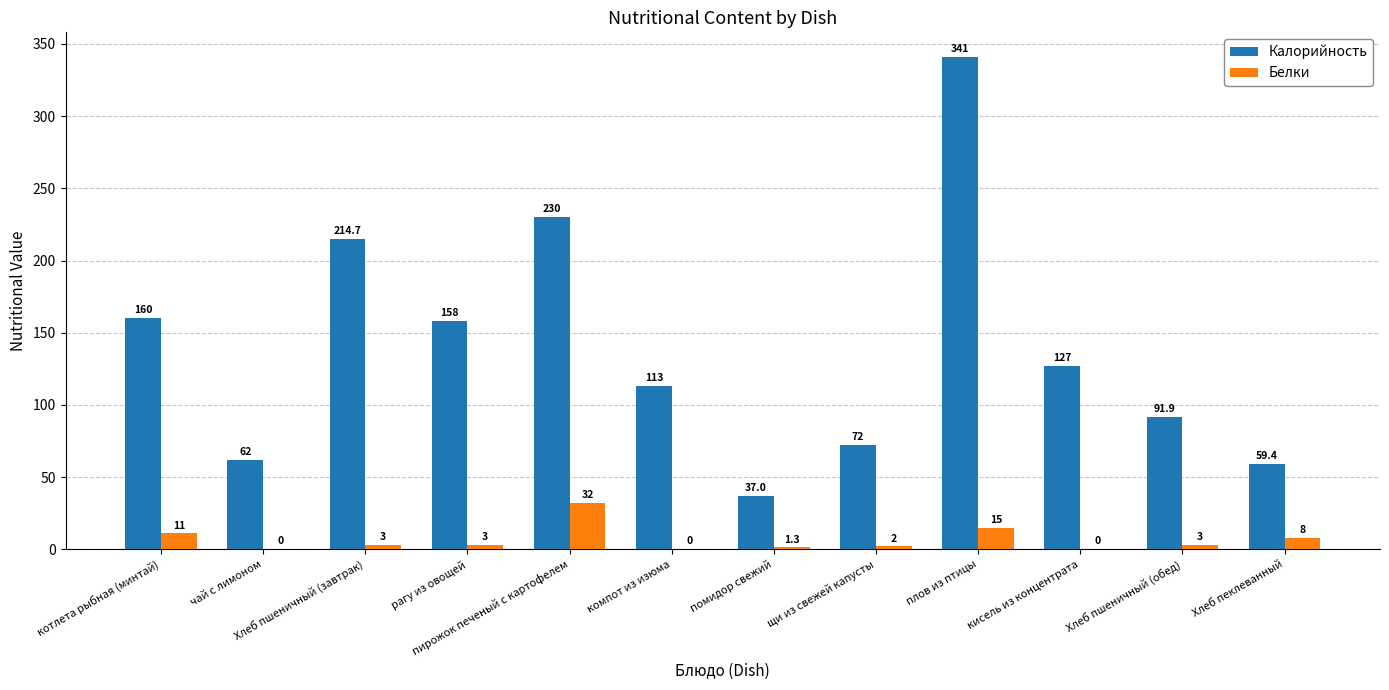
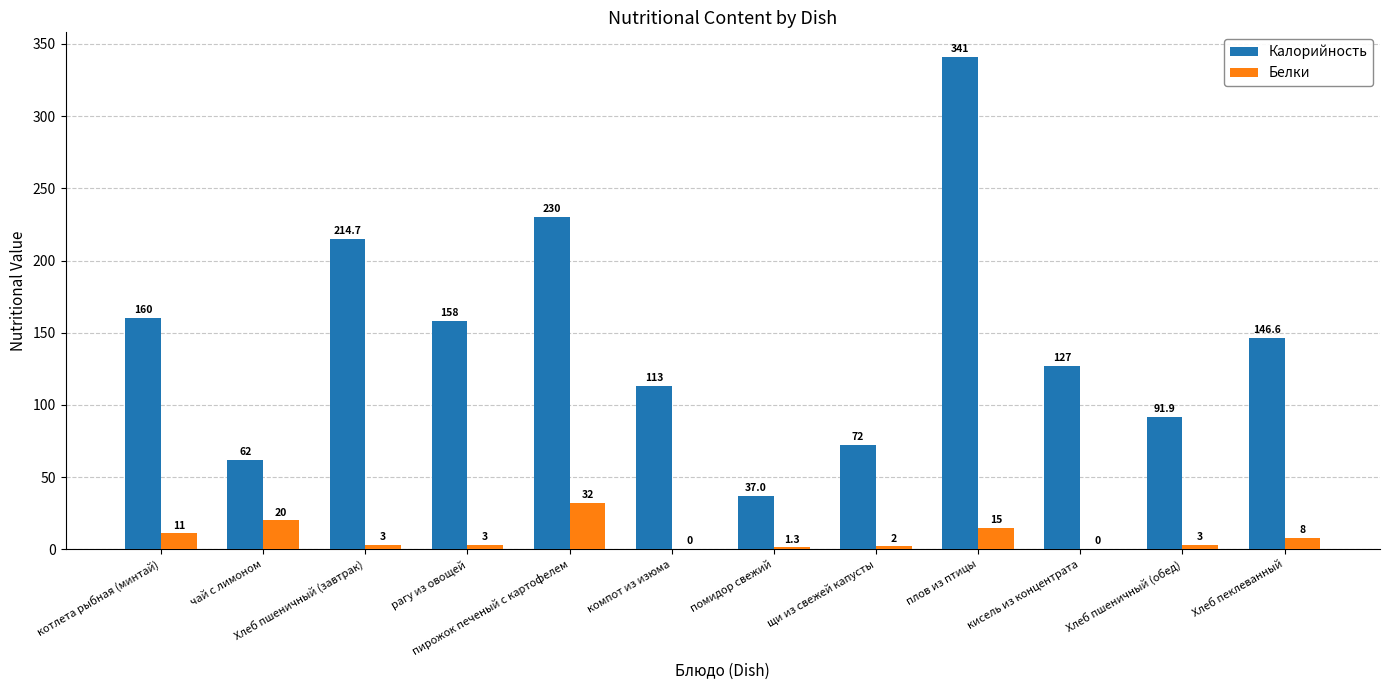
  {
    "Калорийность": {
      "котлета рыбная (минтай)": 160,
      "чай с лимоном": 62,
      "Хлеб пшеничный (завтрак)": 214.7,
      "рагу из овощей": 158,
      "пирожок печеный с картофелем": 230,
      "компот из изюма": 113,
      "помидор свежий": 37.0,
      "щи из свежей капусты": 72,
      "плов из птицы": 341,
      "кисель из концентрата": 127,
      "Хлеб пшеничный (обед)": 91.9,
-     "Хлеб пеклеванный": 59.4
+     "Хлеб пеклеванный": 146.6
    },
    "Белки": {
      "котлета рыбная (минтай)": 11,
-     "чай с лимоном": 0,
+     "чай с лимоном": 20,
      "Хлеб пшеничный (завтрак)": 3,
      "рагу из овощей": 3,
      "пирожок печеный с картофелем": 32,
      "компот из изюма": 0,
      "помидор свежий": 1.3,
      "щи из свежей капусты": 2,
      "плов из птицы": 15,
      "кисель из концентрата": 0,
      "Хлеб пшеничный (обед)": 3,
      "Хлеб пеклеванный": 8
    }
  }
